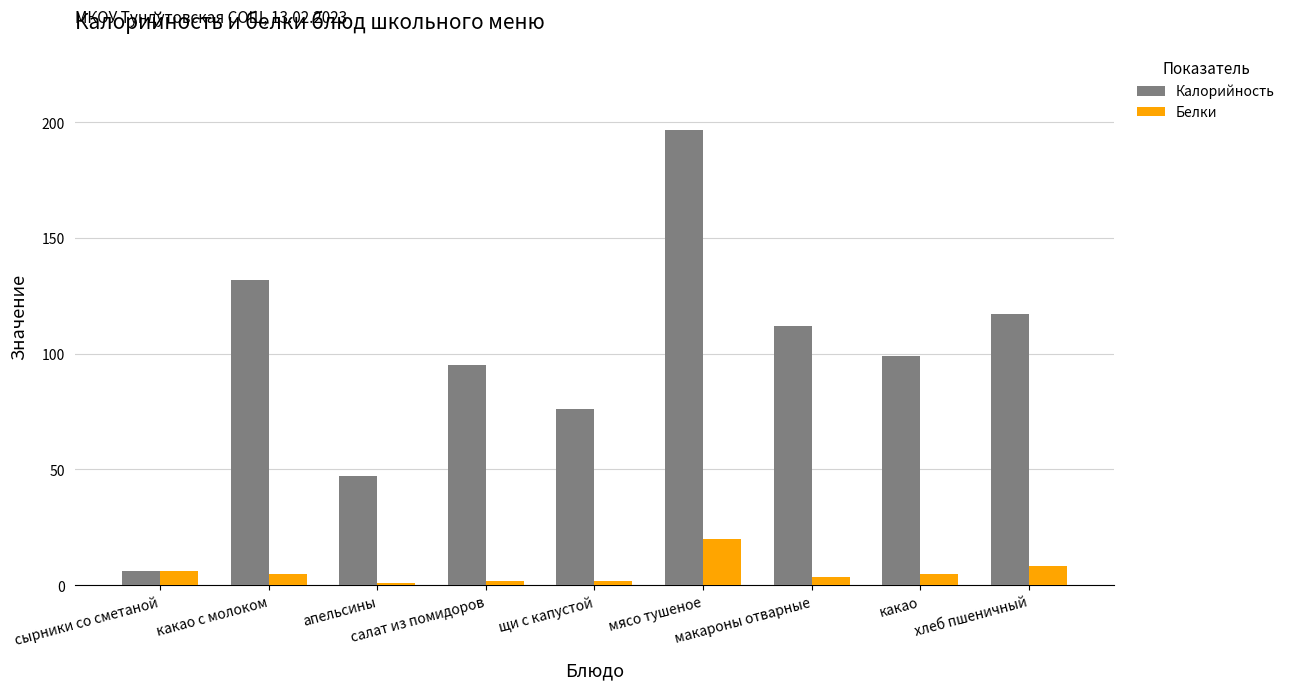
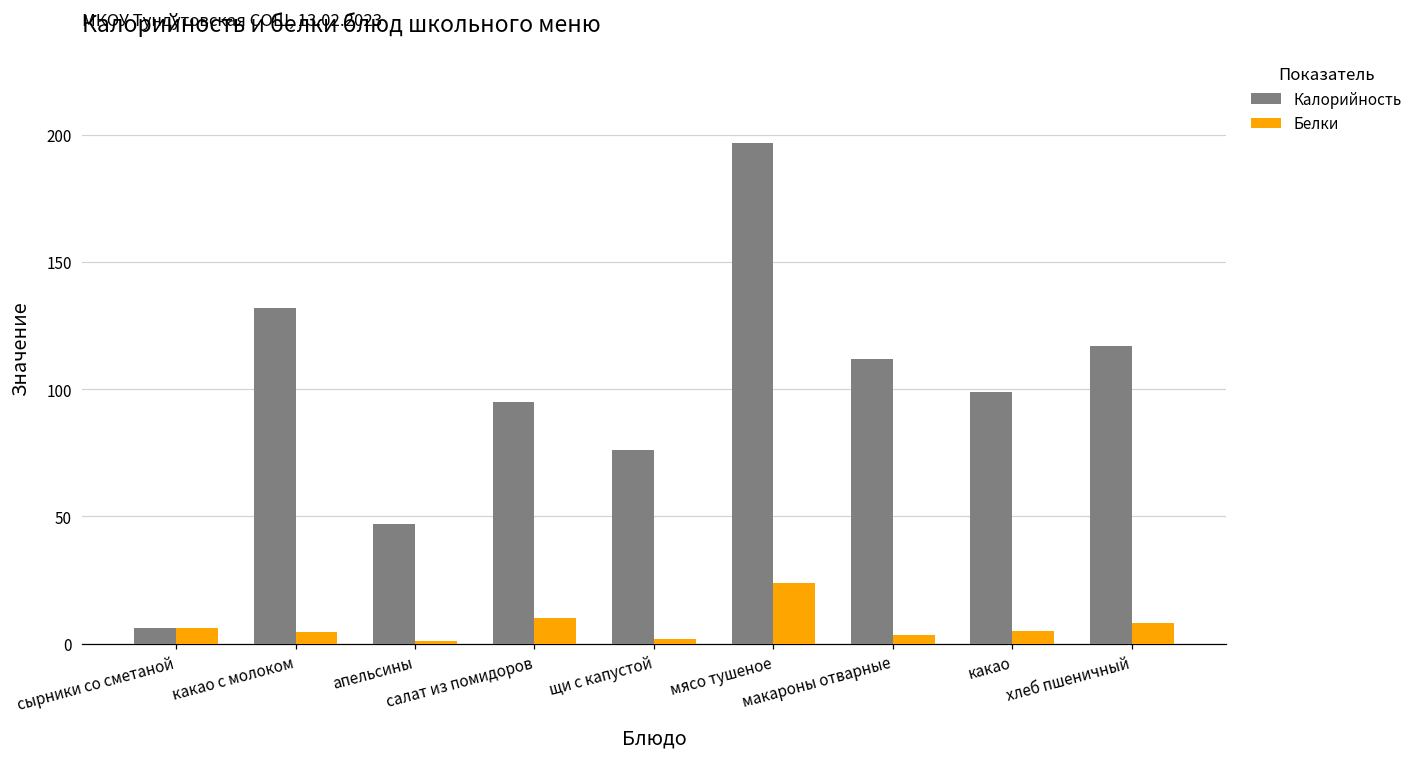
  {
    "Калорийность": {
      "сырники со сметаной": 6,
      "какао с молоком": 132,
      "апельсины": 47,
      "салат из помидоров": 95,
      "щи с капустой": 76,
      "мясо тушеное": 197,
      "макароны отварные": 112,
      "какао": 99,
      "хлеб пшеничный": 117
    },
    "Белки": {
      "сырники со сметаной": 6,
      "какао с молоком": 5,
-     "салат из помидоров": 2,
+     "салат из помидоров": 10,
      "щи с капустой": 2,
-     "мясо тушеное": 20,
+     "мясо тушеное": 24,
      "макароны отварные": 4,
      "какао": 5,
      "хлеб пшеничный": 8
    }
  }
